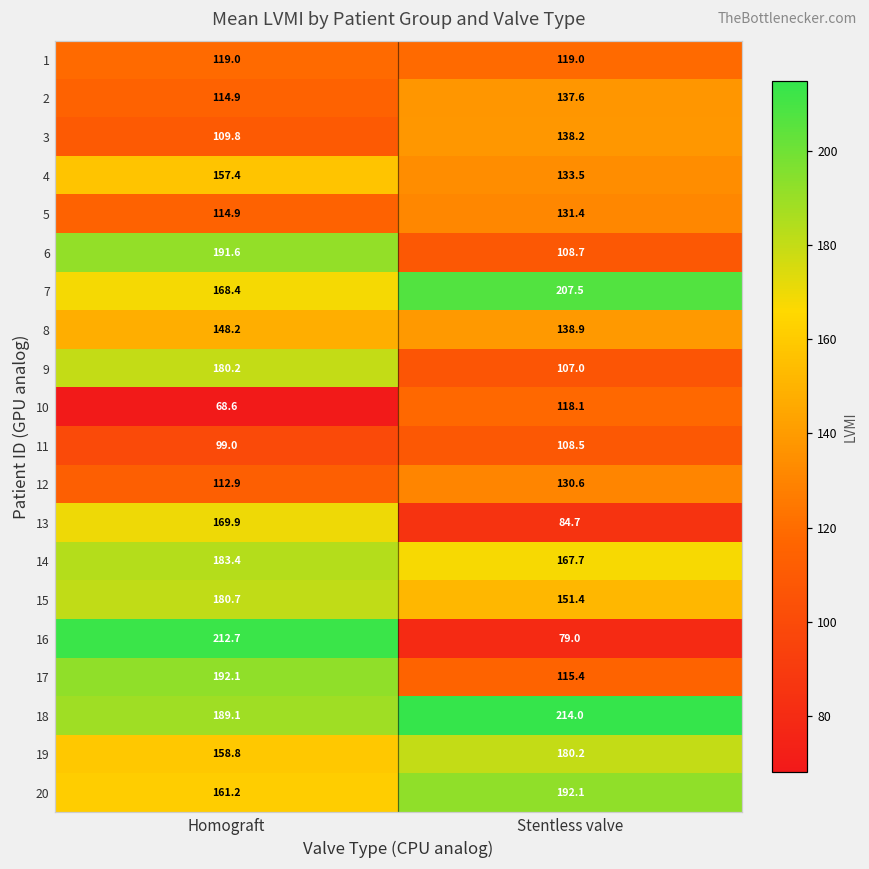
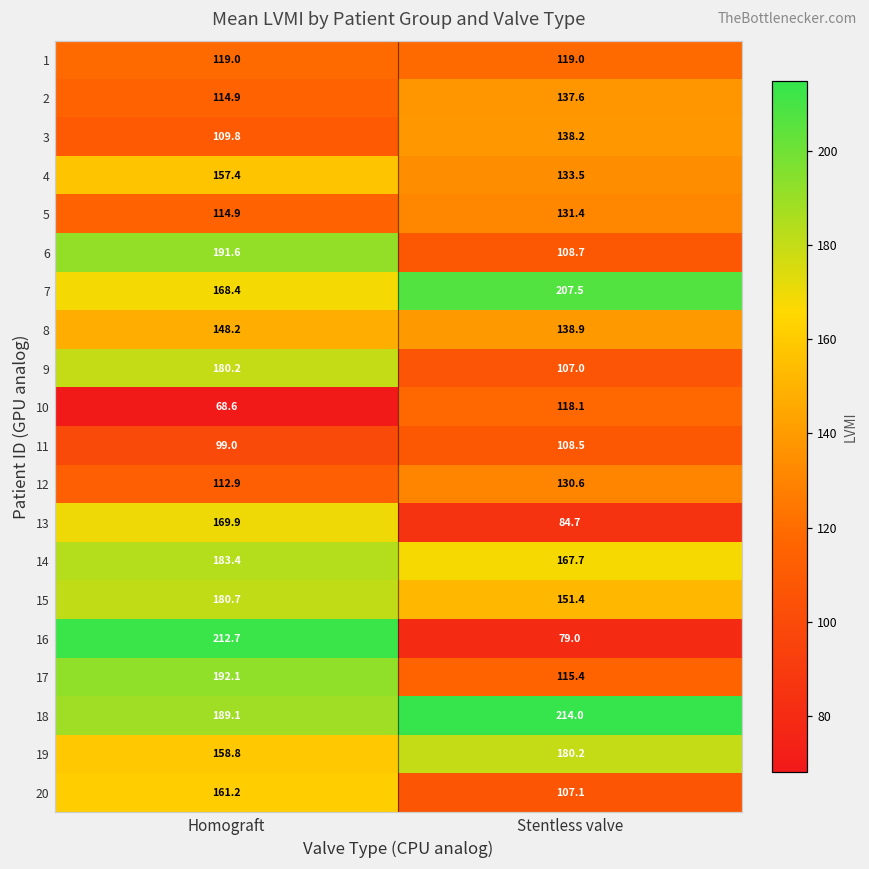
  {
    "1": {
      "Homograft": 119.0,
      "Stentless valve": 119.0
    },
    "2": {
      "Homograft": 114.9,
      "Stentless valve": 137.6
    },
    "3": {
      "Homograft": 109.8,
      "Stentless valve": 138.2
    },
    "4": {
      "Homograft": 157.4,
      "Stentless valve": 133.5
    },
    "5": {
      "Homograft": 114.9,
      "Stentless valve": 131.4
    },
    "6": {
      "Homograft": 191.6,
      "Stentless valve": 108.7
    },
    "7": {
      "Homograft": 168.4,
      "Stentless valve": 207.5
    },
    "8": {
      "Homograft": 148.2,
      "Stentless valve": 138.9
    },
    "9": {
      "Homograft": 180.2,
      "Stentless valve": 107.0
    },
    "10": {
      "Homograft": 68.6,
      "Stentless valve": 118.1
    },
    "11": {
      "Homograft": 99.0,
      "Stentless valve": 108.5
    },
    "12": {
      "Homograft": 112.9,
      "Stentless valve": 130.6
    },
    "13": {
      "Homograft": 169.9,
      "Stentless valve": 84.7
    },
    "14": {
      "Homograft": 183.4,
      "Stentless valve": 167.7
    },
    "15": {
      "Homograft": 180.7,
      "Stentless valve": 151.4
    },
    "16": {
      "Homograft": 212.7,
      "Stentless valve": 79.0
    },
    "17": {
      "Homograft": 192.1,
      "Stentless valve": 115.4
    },
    "18": {
      "Homograft": 189.1,
      "Stentless valve": 214.0
    },
    "19": {
      "Homograft": 158.8,
      "Stentless valve": 180.2
    },
    "20": {
      "Homograft": 161.2,
-     "Stentless valve": 192.1
+     "Stentless valve": 107.1
    }
  }
